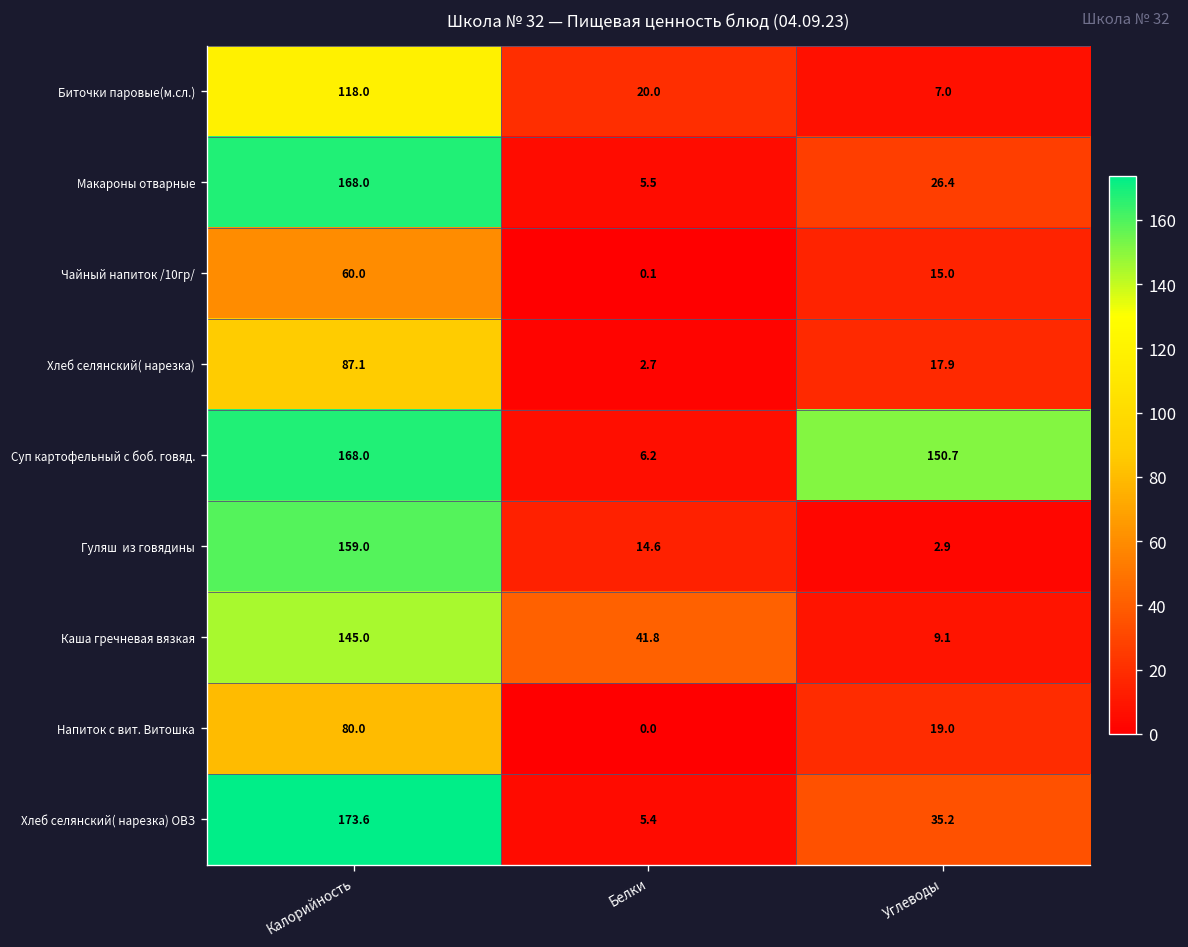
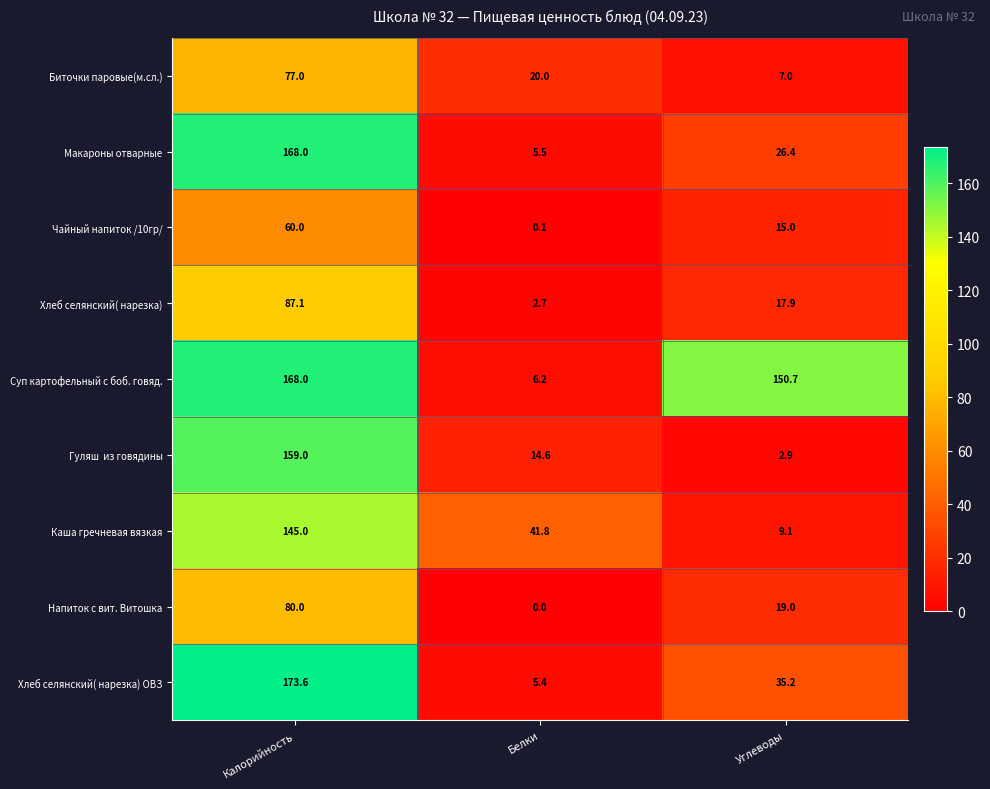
  {
    "Биточки паровые(м.сл.)": {
-     "Калорийность": 118.0,
+     "Калорийность": 77.0,
      "Белки": 20.0,
      "Углеводы": 7.0
    },
    "Макароны отварные": {
      "Калорийность": 168.0,
      "Белки": 5.5,
      "Углеводы": 26.4
    },
    "Чайный напиток /10гр/": {
      "Калорийность": 60.0,
      "Белки": 0.1,
      "Углеводы": 15.0
    },
    "Хлеб селянский( нарезка)": {
      "Калорийность": 87.1,
      "Белки": 2.7,
      "Углеводы": 17.9
    },
    "Суп картофельный с боб. говяд.": {
      "Калорийность": 168.0,
      "Белки": 6.2,
      "Углеводы": 150.7
    },
    "Гуляш из говядины": {
      "Калорийность": 159.0,
      "Белки": 14.6,
      "Углеводы": 2.9
    },
    "Каша гречневая вязкая": {
      "Калорийность": 145.0,
      "Белки": 41.8,
      "Углеводы": 9.1
    },
    "Напиток с вит. Витошка": {
      "Калорийность": 80.0,
      "Белки": 0.0,
      "Углеводы": 19.0
    },
    "Хлеб селянский( нарезка) ОВЗ": {
      "Калорийность": 173.6,
      "Белки": 5.4,
      "Углеводы": 35.2
    }
  }
